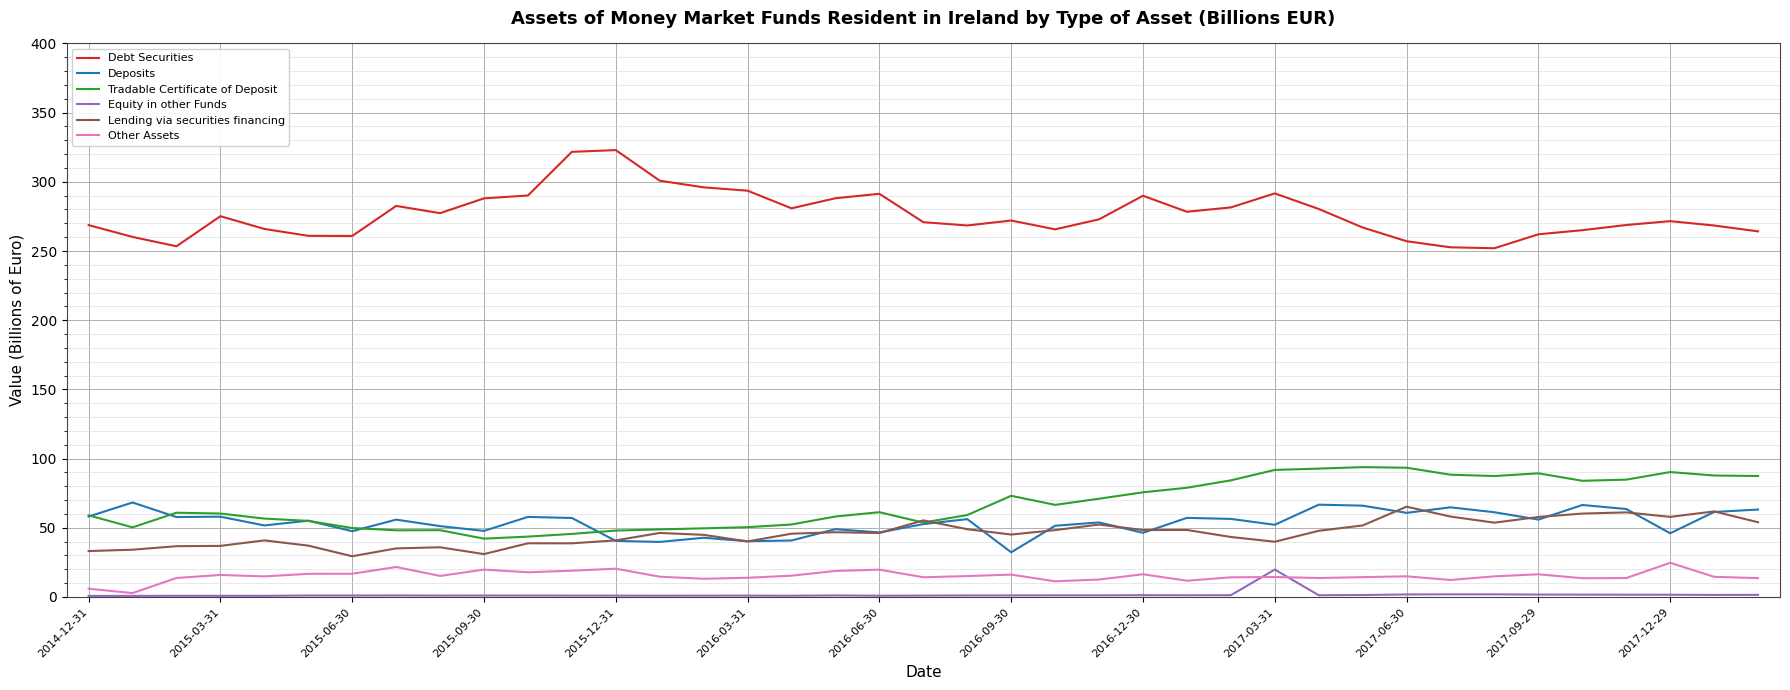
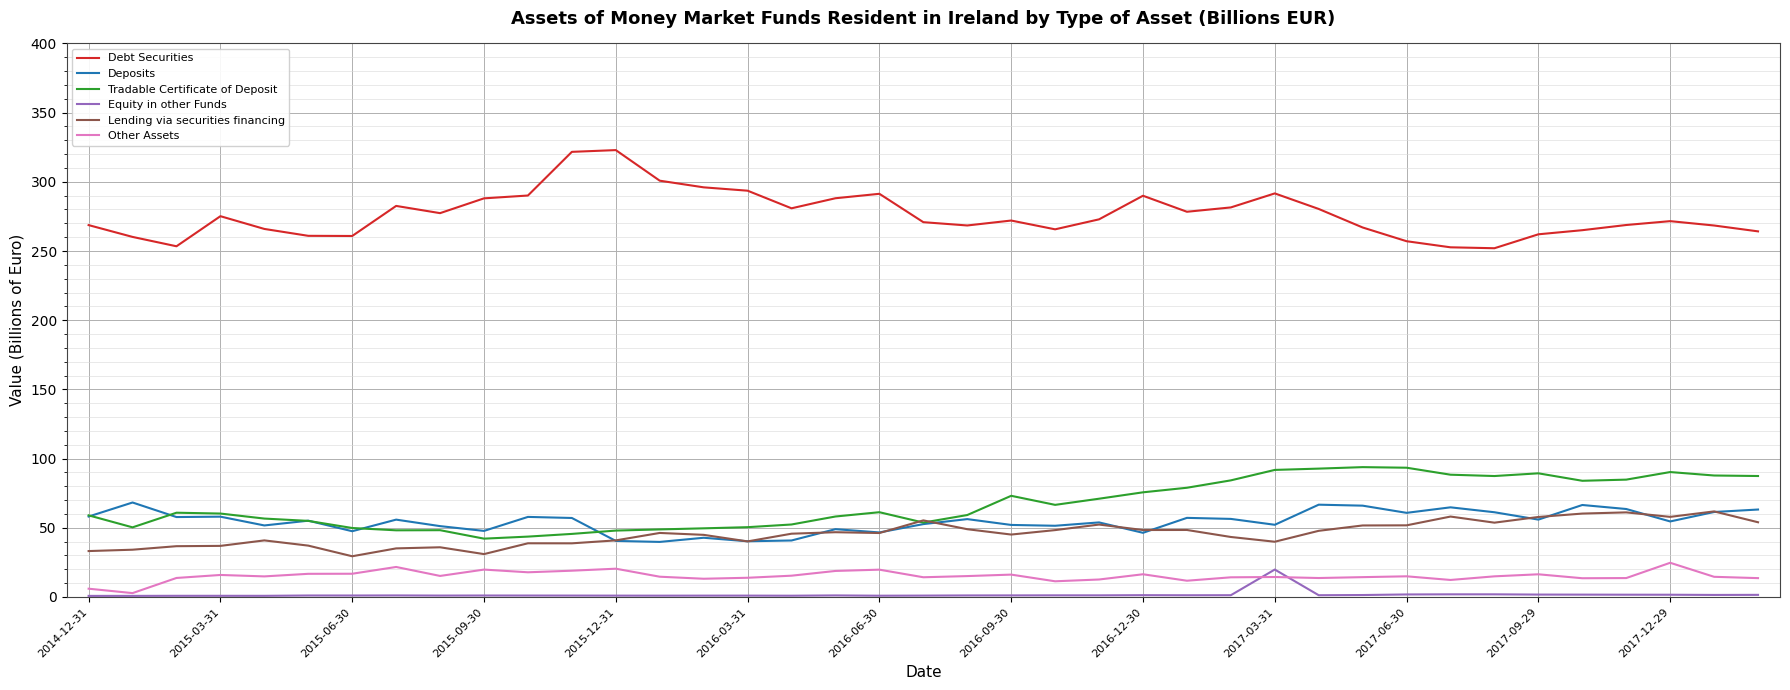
  {
    "Debt Securities": {
      "2014-12-31": 269,
      "2015-03-31": 275,
      "2015-06-30": 261,
      "2015-09-30": 288,
      "2015-12-31": 323,
      "2016-03-31": 294,
      "2016-06-30": 291,
      "2016-09-30": 272,
      "2016-12-30": 290,
      "2017-03-31": 292,
      "2017-06-30": 257,
      "2017-09-29": 262,
      "2017-12-29": 272
    },
    "Deposits": {
      "2015-03-31": 58,
      "2015-06-30": 48,
      "2015-09-30": 48,
-     "2016-09-30": 32,
+     "2016-09-30": 52,
      "2016-12-30": 46,
      "2017-03-31": 52,
      "2017-06-30": 61,
      "2017-09-29": 56,
-     "2017-12-29": 46
+     "2017-12-29": 55
    },
    "Tradable Certificate of Deposit": {
      "2015-03-31": 60,
      "2015-06-30": 50,
      "2015-09-30": 42,
      "2015-12-31": 48,
      "2016-03-31": 50,
      "2016-06-30": 61,
      "2016-09-30": 73,
      "2016-12-30": 76,
      "2017-03-31": 92,
      "2017-06-30": 93,
      "2017-09-29": 89,
      "2017-12-29": 90
    },
    "Equity in other Funds": {
      "2014-12-31": 1,
      "2015-03-31": 1,
      "2015-06-30": 1,
      "2015-09-30": 1,
      "2015-12-31": 1,
      "2016-03-31": 1,
      "2016-06-30": 1,
      "2016-09-30": 1,
      "2016-12-30": 1,
      "2017-03-31": 20,
      "2017-06-30": 2,
      "2017-09-29": 2,
      "2017-12-29": 2
    },
    "Lending via securities financing": {
      "2014-12-31": 33,
      "2015-03-31": 37,
      "2015-06-30": 29,
      "2015-09-30": 31,
      "2016-09-30": 45,
      "2016-12-30": 48,
      "2017-03-31": 40,
-     "2017-06-30": 65,
+     "2017-06-30": 52,
      "2017-09-29": 58,
      "2017-12-29": 58
    },
    "Other Assets": {
      "2014-12-31": 6,
      "2015-03-31": 16,
      "2015-06-30": 17,
      "2015-09-30": 20,
      "2015-12-31": 20,
      "2016-03-31": 14,
      "2016-06-30": 20,
      "2016-09-30": 16,
      "2016-12-30": 16,
      "2017-03-31": 14,
      "2017-06-30": 15,
      "2017-09-29": 16,
      "2017-12-29": 25
    }
  }
